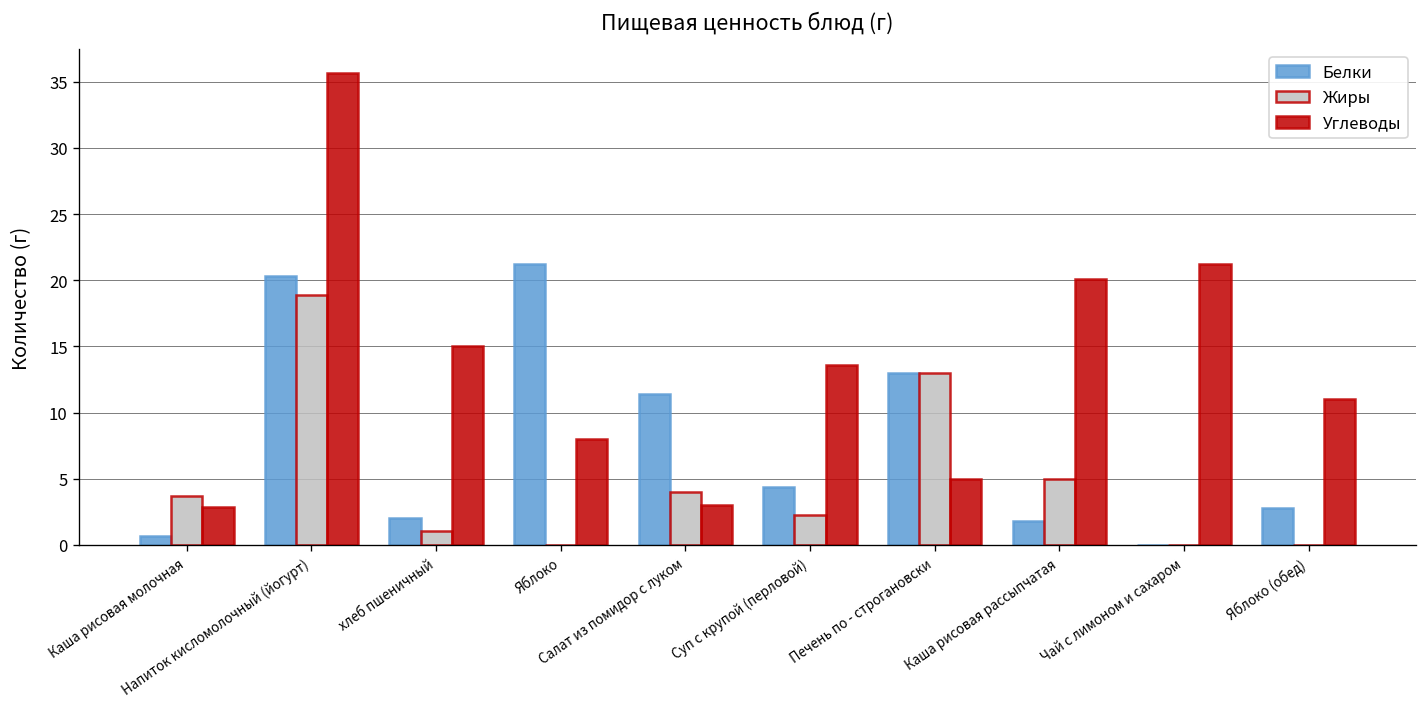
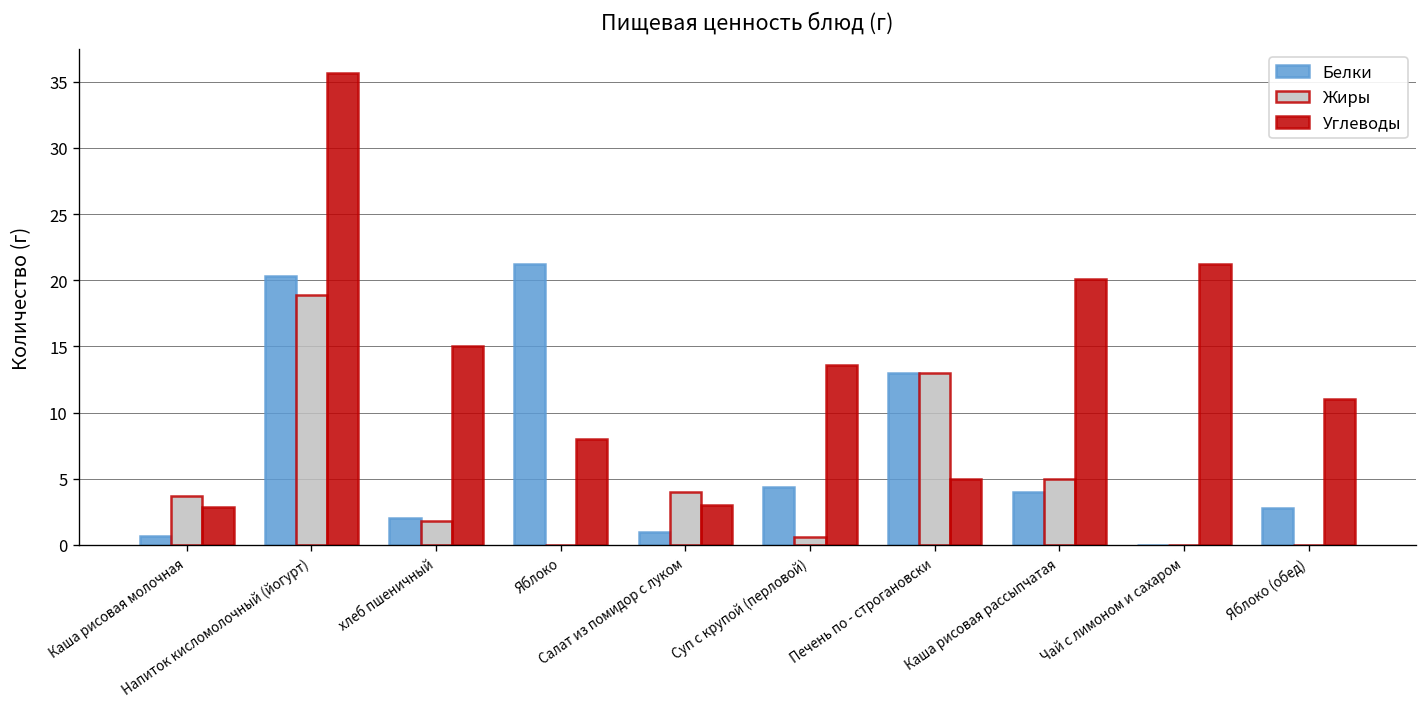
  {
    "Белки": {
      "Каша рисовая молочная": 0.7,
      "Напиток кисломолочный (йогурт)": 20.3,
      "хлеб пшеничный": 2.0,
      "Яблоко": 21.2,
-     "Салат из помидор с луком": 11.4,
+     "Салат из помидор с луком": 1.0,
      "Суп с крупой (перловой)": 4.4,
      "Печень по - строгановски": 13.0,
-     "Каша рисовая рассыпчатая": 1.8,
+     "Каша рисовая рассыпчатая": 4.0,
      "Чай с лимоном и сахаром": 0.0,
      "Яблоко (обед)": 2.8
    },
    "Жиры": {
      "Каша рисовая молочная": 3.7,
      "Напиток кисломолочный (йогурт)": 18.9,
-     "хлеб пшеничный": 1.1,
+     "хлеб пшеничный": 1.8,
      "Яблоко": 0.0,
      "Салат из помидор с луком": 4.0,
-     "Суп с крупой (перловой)": 2.2,
+     "Суп с крупой (перловой)": 0.6,
      "Печень по - строгановски": 13.0,
      "Каша рисовая рассыпчатая": 5.0,
      "Чай с лимоном и сахаром": 0.0,
      "Яблоко (обед)": 0.0
    },
    "Углеводы": {
      "Каша рисовая молочная": 2.8,
      "Напиток кисломолочный (йогурт)": 35.7,
      "хлеб пшеничный": 15.0,
      "Яблоко": 8.0,
      "Салат из помидор с луком": 3.0,
      "Суп с крупой (перловой)": 13.6,
      "Печень по - строгановски": 5.0,
      "Каша рисовая рассыпчатая": 20.1,
      "Чай с лимоном и сахаром": 21.2,
      "Яблоко (обед)": 11.0
    }
  }
